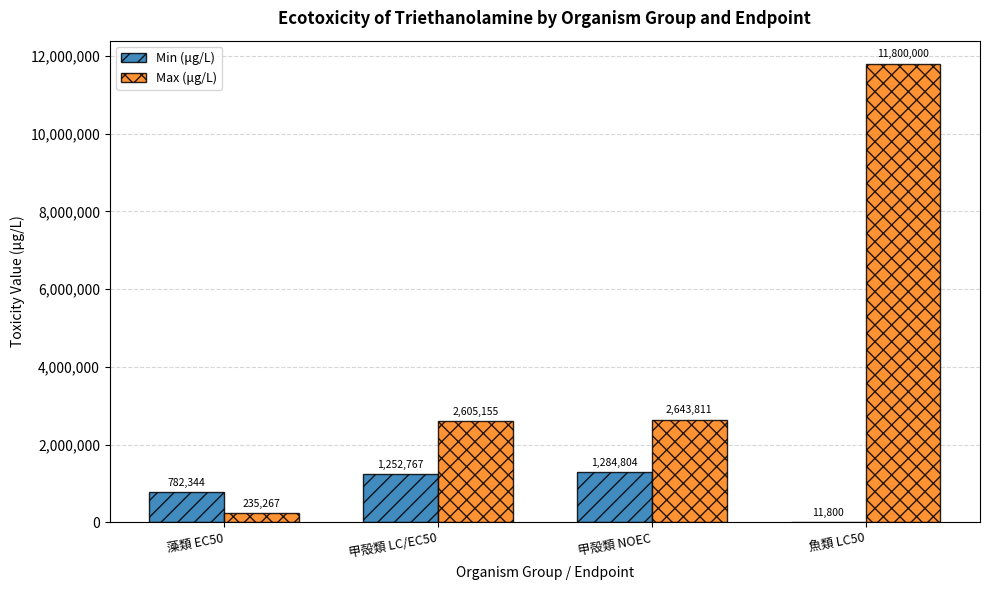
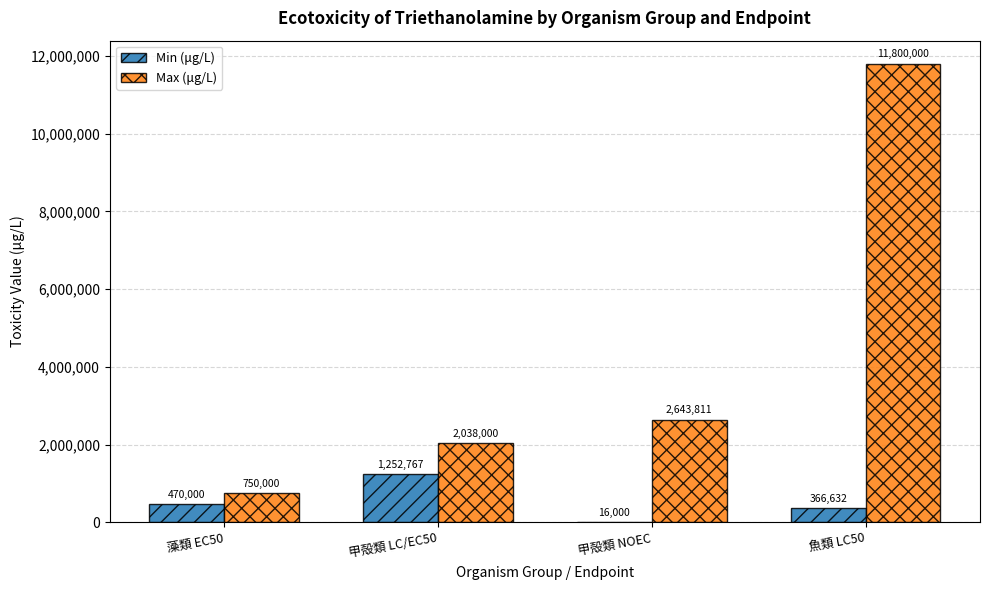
  {
    "Min (μg/L)": {
-     "藻類 EC50": "782,344",
+     "藻類 EC50": "470,000",
      "甲殻類 LC/EC50": "1,252,767",
-     "甲殻類 NOEC": "1,284,804",
-     "魚類 LC50": "11,800"
+     "甲殻類 NOEC": "16,000",
+     "魚類 LC50": "366,632"
    },
    "Max (μg/L)": {
-     "藻類 EC50": "235,267",
-     "甲殻類 LC/EC50": "2,605,155",
+     "藻類 EC50": "750,000",
+     "甲殻類 LC/EC50": "2,038,000",
      "甲殻類 NOEC": "2,643,811",
      "魚類 LC50": "11,800,000"
    }
  }
